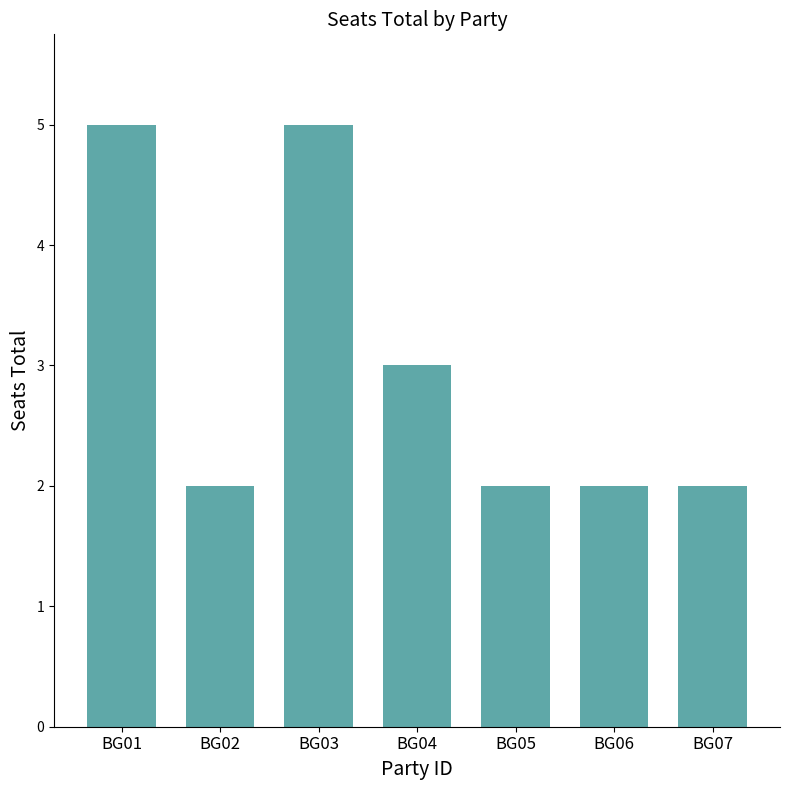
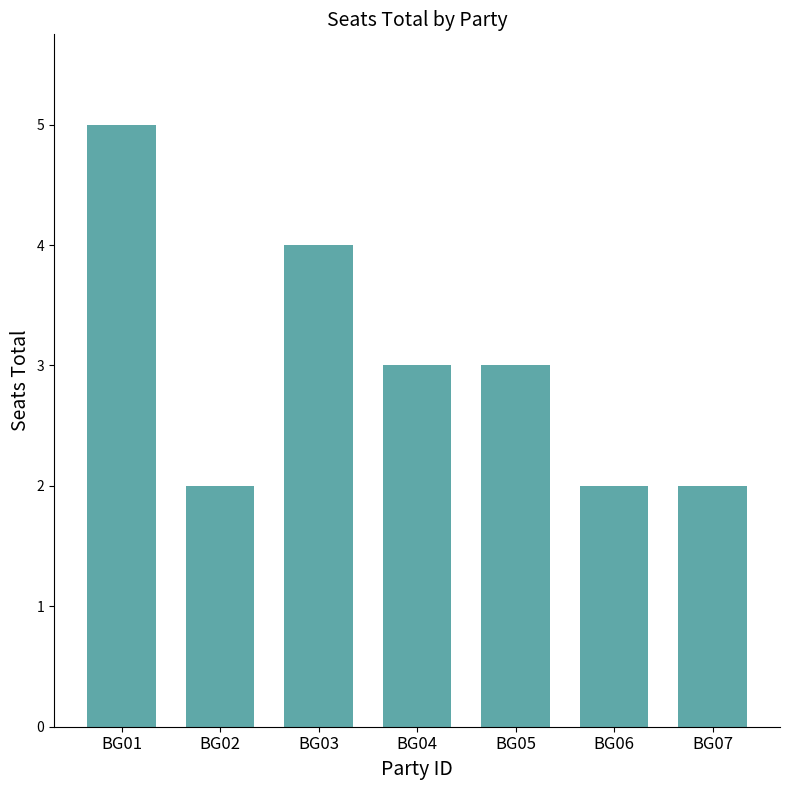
  {
    "BG01": 5,
    "BG02": 2,
-   "BG03": 5,
+   "BG03": 4,
    "BG04": 3,
-   "BG05": 2,
+   "BG05": 3,
    "BG06": 2,
    "BG07": 2
  }
